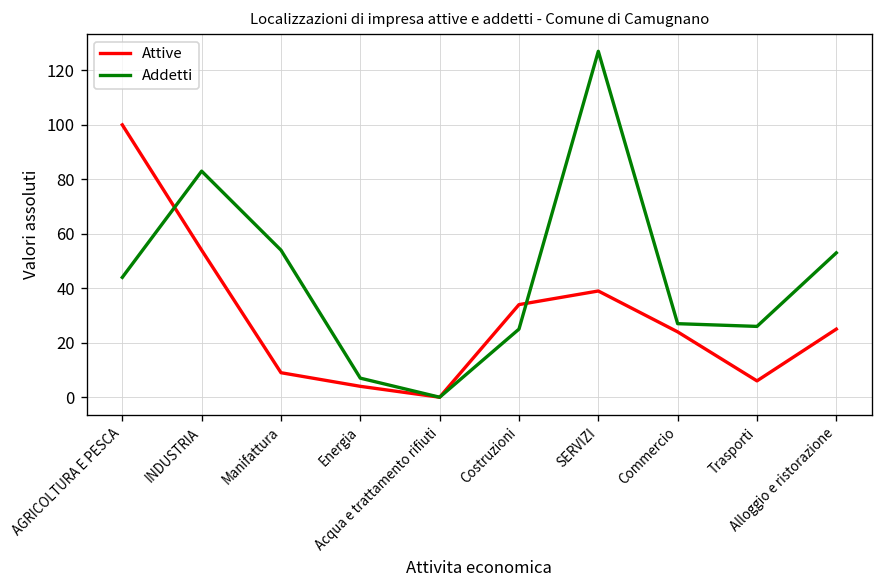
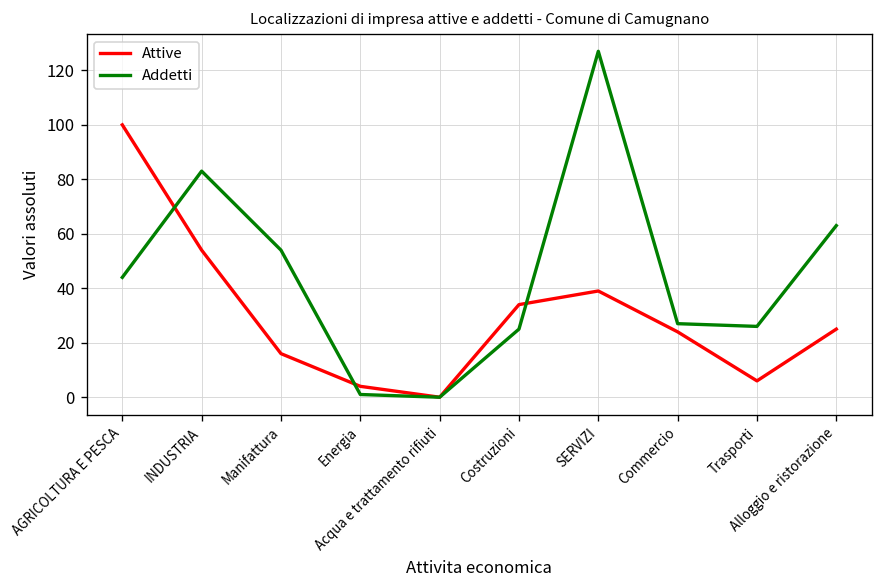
  {
    "Attive": {
      "AGRICOLTURA E PESCA": 100,
      "INDUSTRIA": 54,
-     "Manifattura": 9,
+     "Manifattura": 16,
      "Energia": 4,
      "Costruzioni": 34,
      "SERVIZI": 39,
      "Commercio": 24,
      "Trasporti": 6,
      "Alloggio e ristorazione": 25
    },
    "Addetti": {
      "AGRICOLTURA E PESCA": 44,
      "INDUSTRIA": 83,
      "Manifattura": 54,
-     "Energia": 7,
+     "Energia": 1,
      "Costruzioni": 25,
      "SERVIZI": 127,
      "Commercio": 27,
      "Trasporti": 26,
-     "Alloggio e ristorazione": 53
+     "Alloggio e ristorazione": 63
    }
  }
